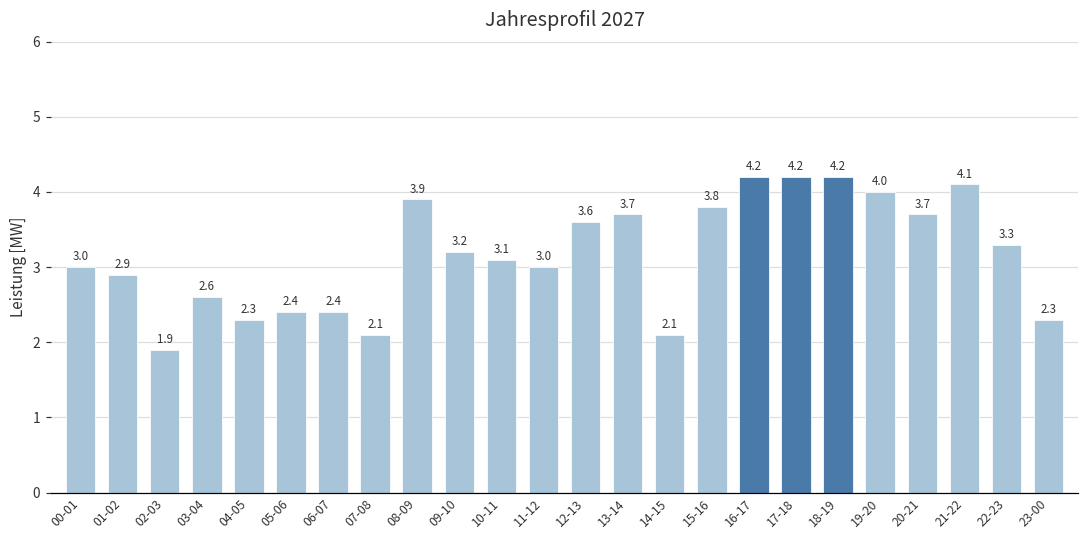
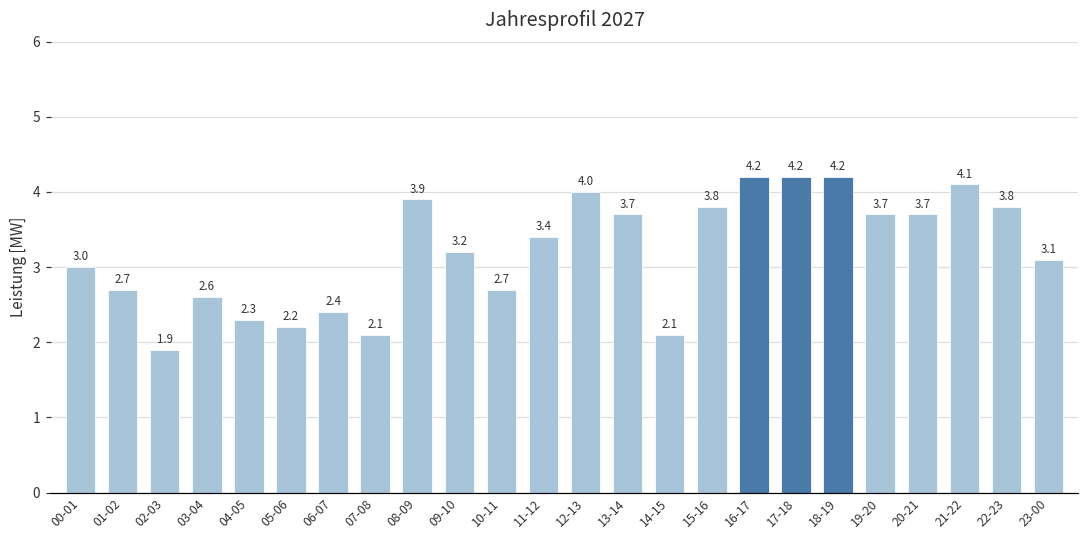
  {
    "00-01": 3.0,
-   "01-02": 2.9,
+   "01-02": 2.7,
    "02-03": 1.9,
    "03-04": 2.6,
    "04-05": 2.3,
-   "05-06": 2.4,
+   "05-06": 2.2,
    "06-07": 2.4,
    "07-08": 2.1,
    "08-09": 3.9,
    "09-10": 3.2,
-   "10-11": 3.1,
-   "11-12": 3.0,
-   "12-13": 3.6,
+   "10-11": 2.7,
+   "11-12": 3.4,
+   "12-13": 4.0,
    "13-14": 3.7,
    "14-15": 2.1,
    "15-16": 3.8,
    "16-17": 4.2,
    "17-18": 4.2,
    "18-19": 4.2,
-   "19-20": 4.0,
+   "19-20": 3.7,
    "20-21": 3.7,
    "21-22": 4.1,
-   "22-23": 3.3,
-   "23-00": 2.3
+   "22-23": 3.8,
+   "23-00": 3.1
  }
